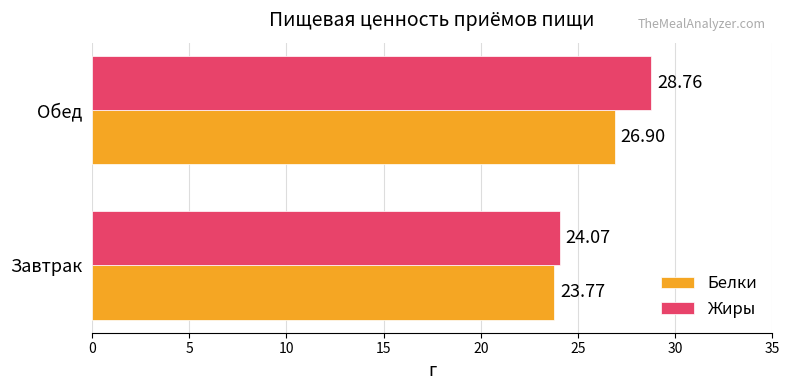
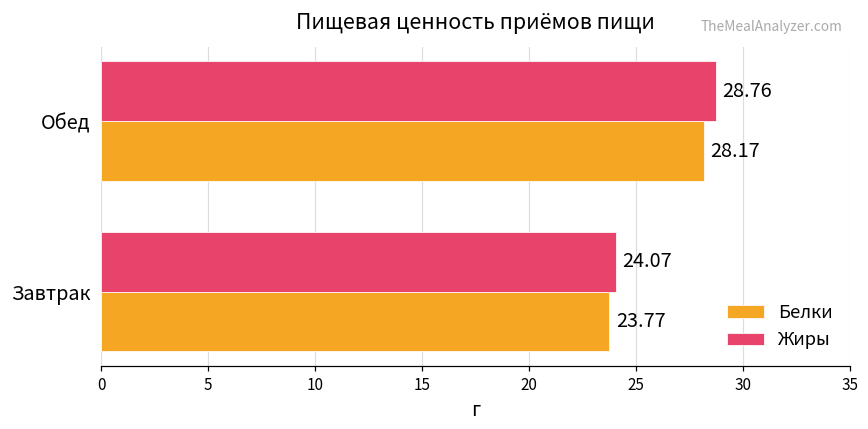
  {
    "Белки": {
-     "Обед": 26.90,
+     "Обед": 28.17,
      "Завтрак": 23.77
    },
    "Жиры": {
      "Обед": 28.76,
      "Завтрак": 24.07
    }
  }
